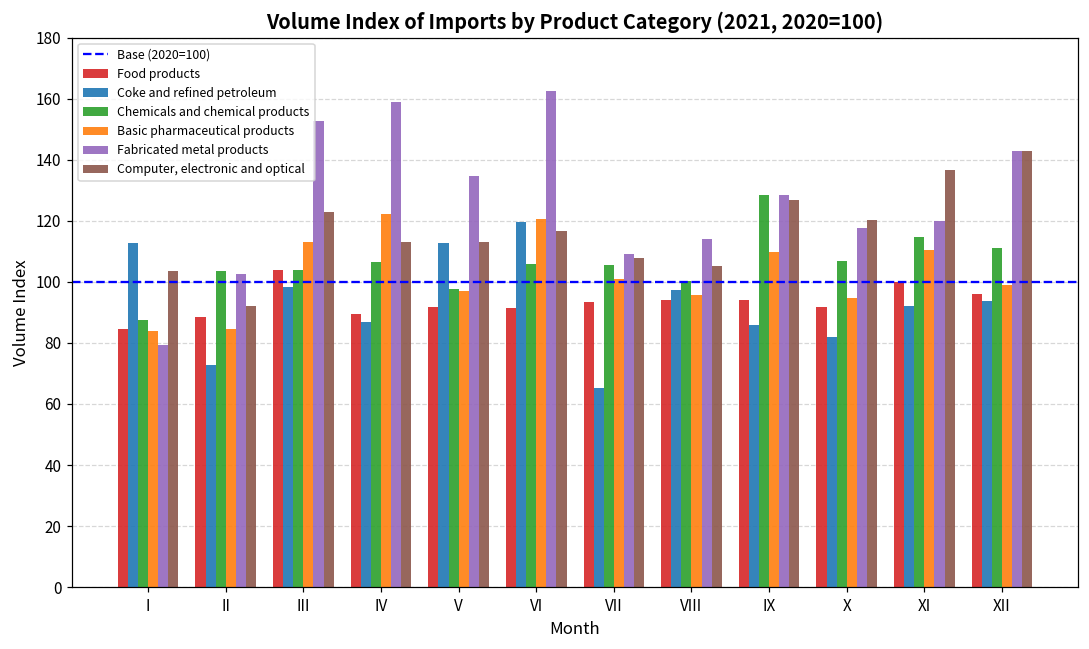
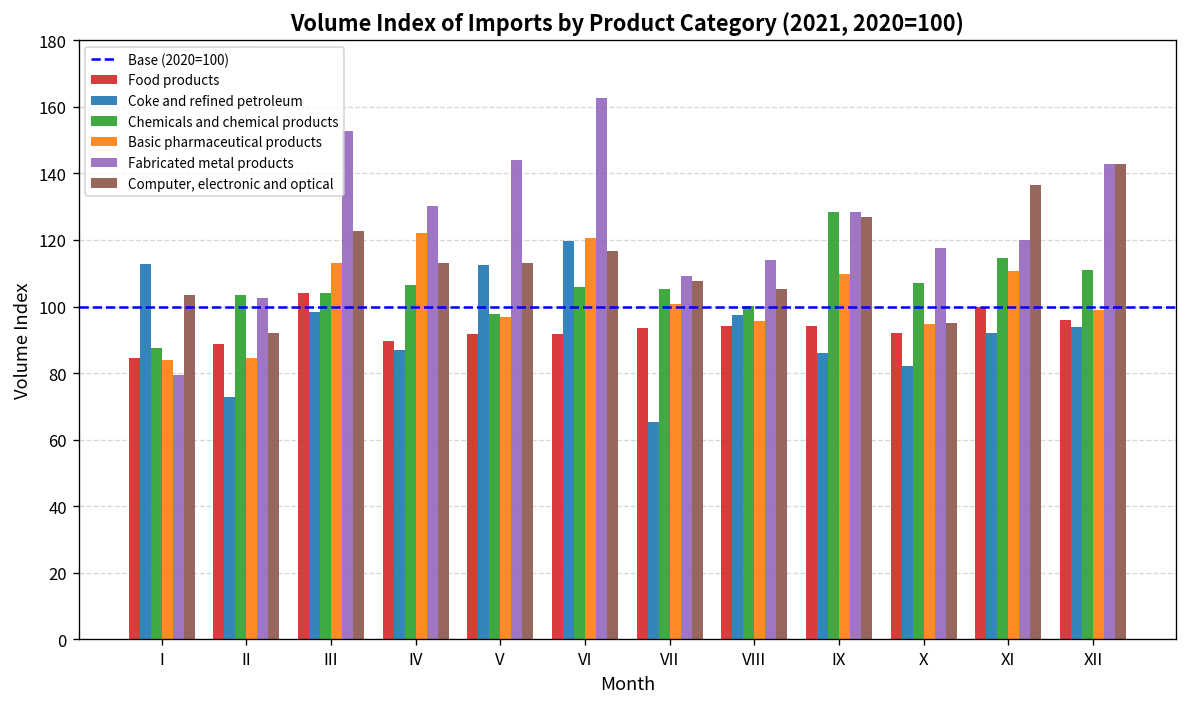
  {
    "Food products": {
      "I": 85,
      "II": 89,
      "III": 104,
      "IV": 90,
      "V": 92,
      "VI": 92,
      "VII": 94,
      "VIII": 94,
      "IX": 94,
      "X": 92,
      "XI": 100,
      "XII": 96
    },
    "Coke and refined petroleum": {
      "I": 113,
      "II": 73,
      "III": 98,
      "IV": 87,
      "V": 113,
      "VI": 120,
      "VII": 65,
      "VIII": 97,
      "IX": 86,
      "X": 82,
      "XI": 92,
      "XII": 94
    },
    "Chemicals and chemical products": {
      "I": 88,
      "II": 104,
      "III": 104,
      "IV": 106,
      "V": 98,
      "VI": 106,
      "VII": 105,
      "VIII": 100,
      "IX": 128,
      "X": 107,
      "XI": 115,
      "XII": 111
    },
    "Basic pharmaceutical products": {
      "I": 84,
      "II": 84,
      "III": 113,
      "IV": 122,
      "V": 97,
      "VI": 121,
      "VII": 101,
      "VIII": 96,
      "IX": 110,
      "X": 95,
      "XI": 111,
      "XII": 99
    },
    "Fabricated metal products": {
      "I": 79,
      "II": 103,
      "III": 153,
-     "IV": 159,
-     "V": 135,
+     "IV": 130,
+     "V": 144,
      "VI": 163,
      "VII": 109,
      "VIII": 114,
      "IX": 129,
      "X": 118,
      "XI": 120,
      "XII": 143
    },
    "Computer, electronic and optical": {
      "I": 104,
      "II": 92,
      "III": 123,
      "IV": 113,
      "V": 113,
      "VI": 117,
      "VII": 108,
      "VIII": 105,
      "IX": 127,
-     "X": 120,
+     "X": 95,
      "XI": 137,
      "XII": 143
    }
  }
